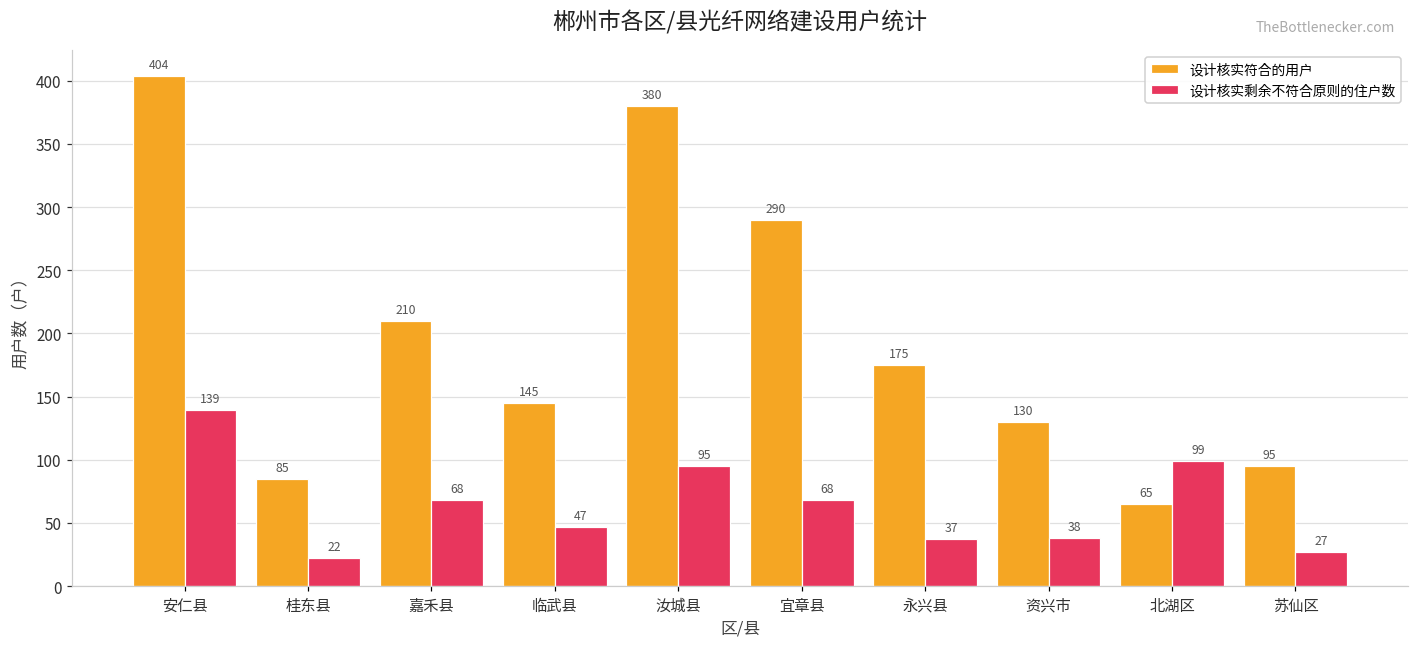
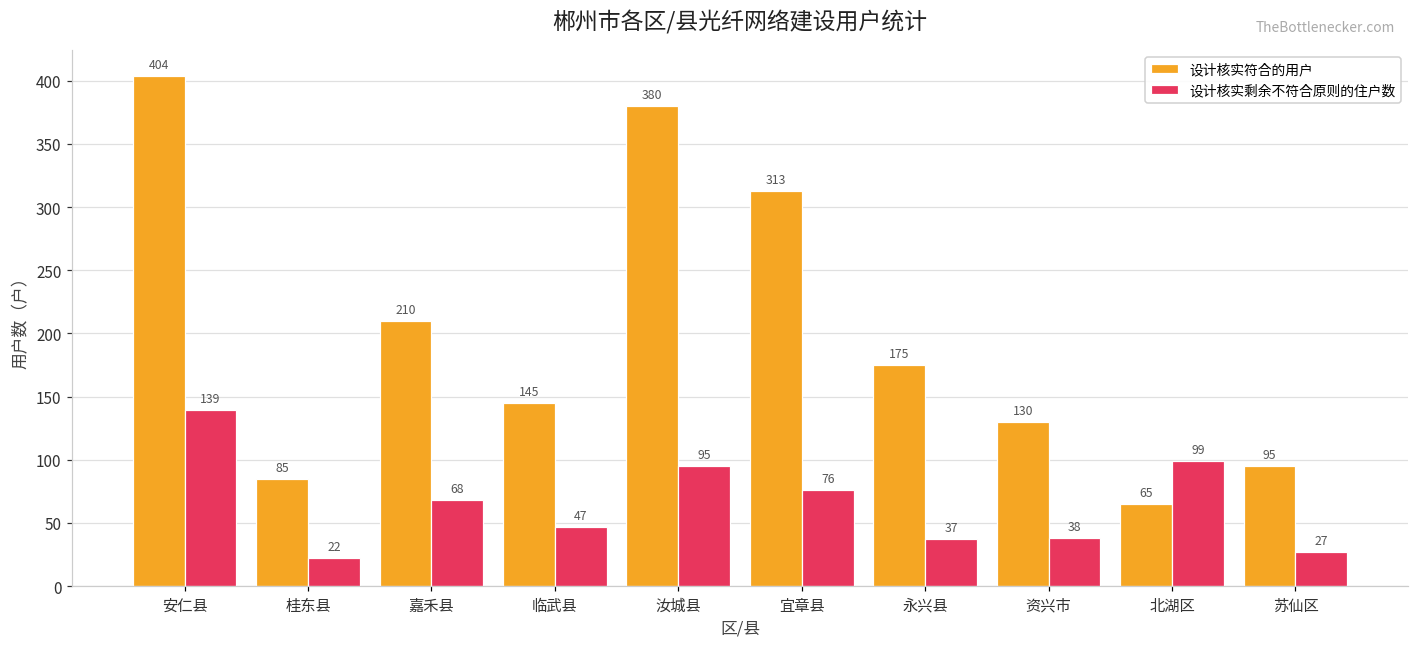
  {
    "设计核实符合的用户": {
      "安仁县": 404,
      "桂东县": 85,
      "嘉禾县": 210,
      "临武县": 145,
      "汝城县": 380,
-     "宜章县": 290,
+     "宜章县": 313,
      "永兴县": 175,
      "资兴市": 130,
      "北湖区": 65,
      "苏仙区": 95
    },
    "设计核实剩余不符合原则的住户数": {
      "安仁县": 139,
      "桂东县": 22,
      "嘉禾县": 68,
      "临武县": 47,
      "汝城县": 95,
-     "宜章县": 68,
+     "宜章县": 76,
      "永兴县": 37,
      "资兴市": 38,
      "北湖区": 99,
      "苏仙区": 27
    }
  }
